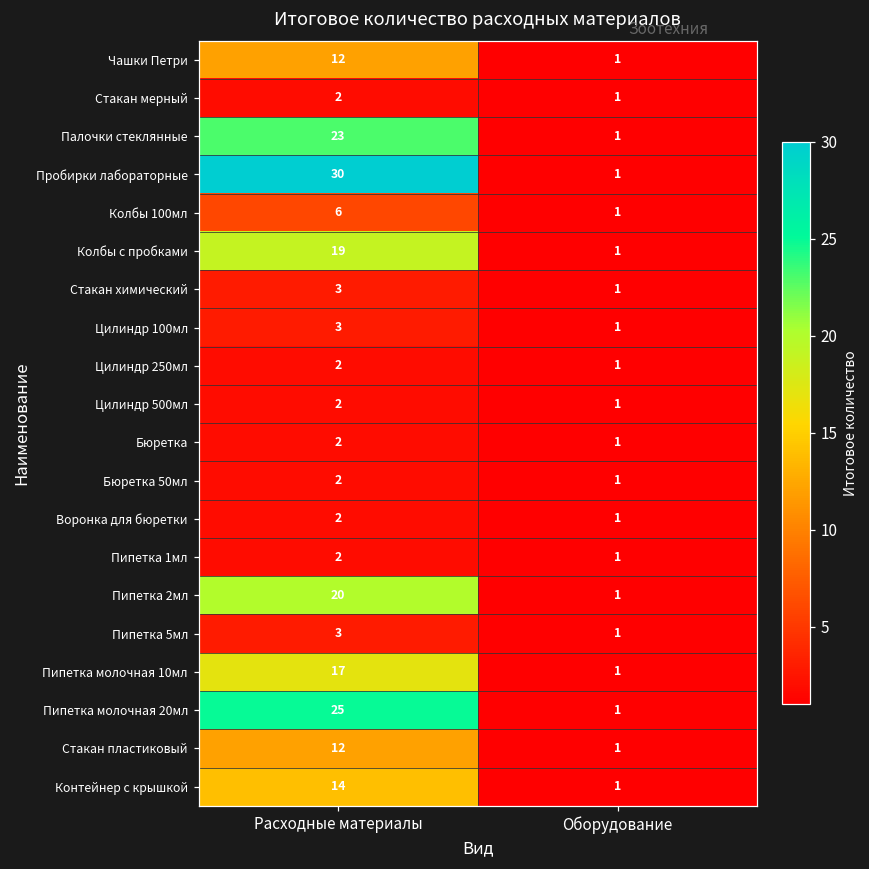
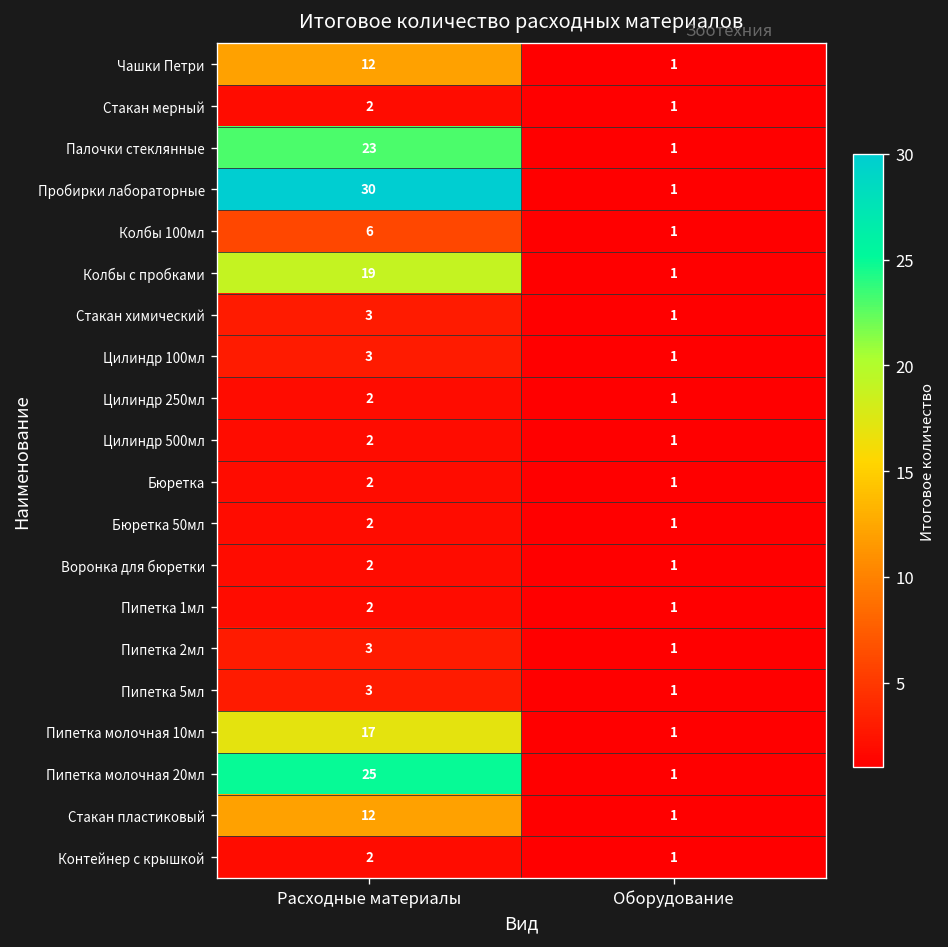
  {
    "Чашки Петри": {
      "Расходные материалы": 12,
      "Оборудование": 1
    },
    "Стакан мерный": {
      "Расходные материалы": 2,
      "Оборудование": 1
    },
    "Палочки стеклянные": {
      "Расходные материалы": 23,
      "Оборудование": 1
    },
    "Пробирки лабораторные": {
      "Расходные материалы": 30,
      "Оборудование": 1
    },
    "Колбы 100мл": {
      "Расходные материалы": 6,
      "Оборудование": 1
    },
    "Колбы с пробками": {
      "Расходные материалы": 19,
      "Оборудование": 1
    },
    "Стакан химический": {
      "Расходные материалы": 3,
      "Оборудование": 1
    },
    "Цилиндр 100мл": {
      "Расходные материалы": 3,
      "Оборудование": 1
    },
    "Цилиндр 250мл": {
      "Расходные материалы": 2,
      "Оборудование": 1
    },
    "Цилиндр 500мл": {
      "Расходные материалы": 2,
      "Оборудование": 1
    },
    "Бюретка": {
      "Расходные материалы": 2,
      "Оборудование": 1
    },
    "Бюретка 50мл": {
      "Расходные материалы": 2,
      "Оборудование": 1
    },
    "Воронка для бюретки": {
      "Расходные материалы": 2,
      "Оборудование": 1
    },
    "Пипетка 1мл": {
      "Расходные материалы": 2,
      "Оборудование": 1
    },
    "Пипетка 2мл": {
-     "Расходные материалы": 20,
+     "Расходные материалы": 3,
      "Оборудование": 1
    },
    "Пипетка 5мл": {
      "Расходные материалы": 3,
      "Оборудование": 1
    },
    "Пипетка молочная 10мл": {
      "Расходные материалы": 17,
      "Оборудование": 1
    },
    "Пипетка молочная 20мл": {
      "Расходные материалы": 25,
      "Оборудование": 1
    },
    "Стакан пластиковый": {
      "Расходные материалы": 12,
      "Оборудование": 1
    },
    "Контейнер с крышкой": {
-     "Расходные материалы": 14,
+     "Расходные материалы": 2,
      "Оборудование": 1
    }
  }
